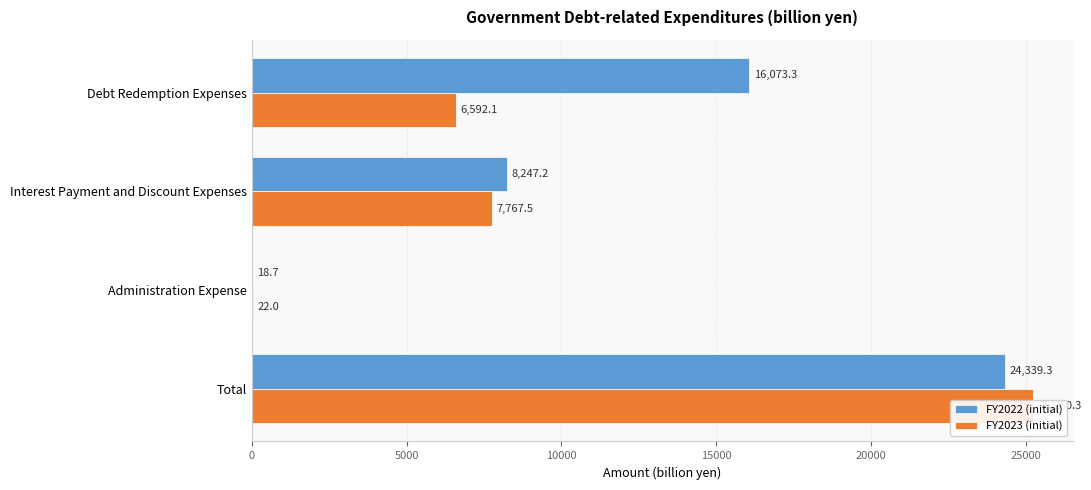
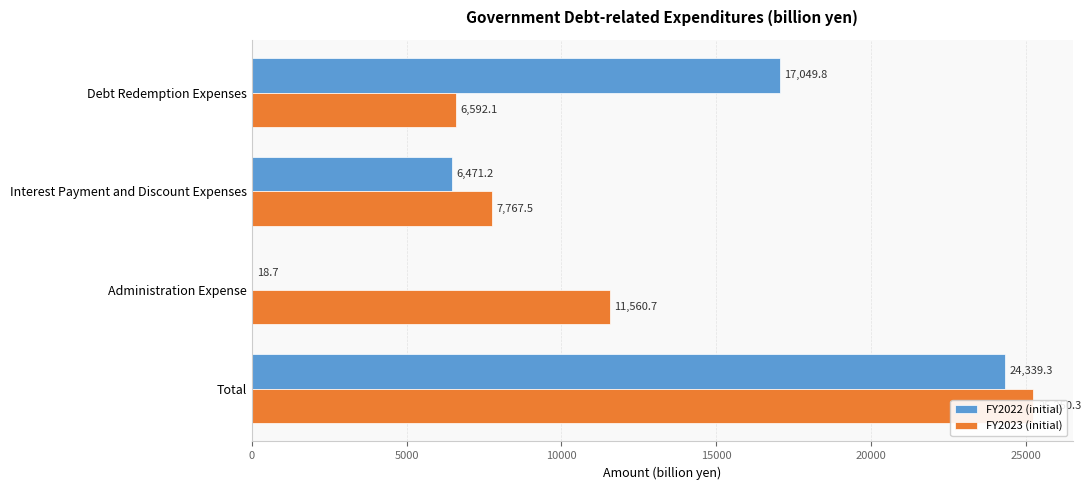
  {
    "FY2022 (initial)": {
-     "Debt Redemption Expenses": "16,073.3",
-     "Interest Payment and Discount Expenses": "8,247.2",
+     "Debt Redemption Expenses": "17,049.8",
+     "Interest Payment and Discount Expenses": "6,471.2",
      "Administration Expense": "18.7",
      "Total": "24,339.3"
    },
    "FY2023 (initial)": {
      "Debt Redemption Expenses": "6,592.1",
      "Interest Payment and Discount Expenses": "7,767.5",
-     "Administration Expense": "22.0"
+     "Administration Expense": "11,560.7"
    }
  }
